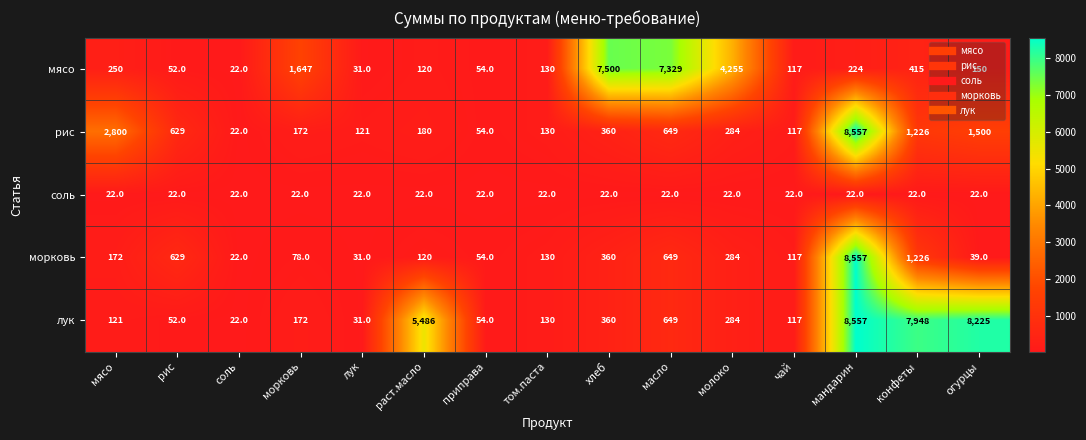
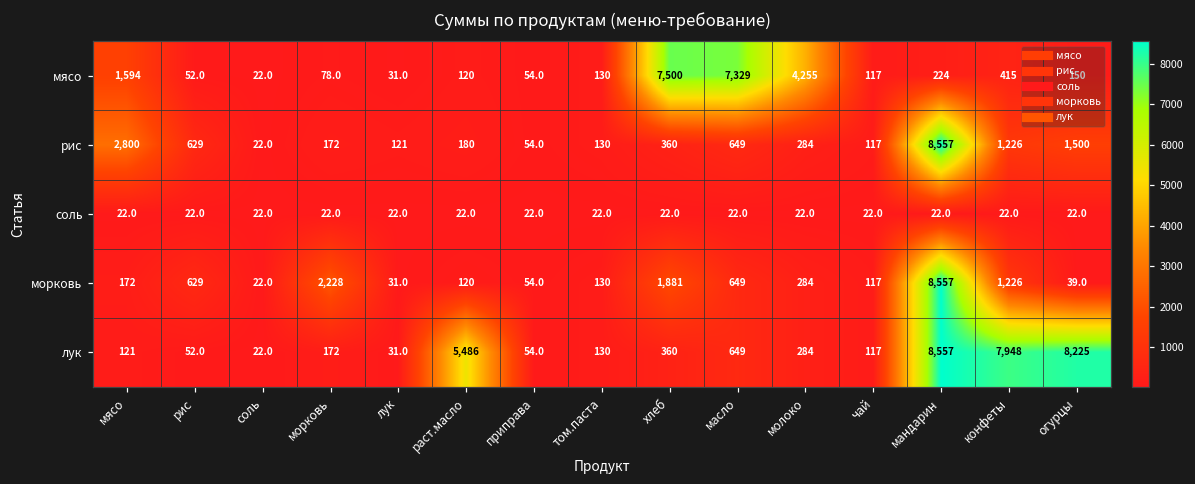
  {
    "мясо": {
-     "мясо": "250",
+     "мясо": "1,594",
      "рис": "52.0",
      "соль": "22.0",
-     "морковь": "1,647",
+     "морковь": "78.0",
      "лук": "31.0",
      "раст.масло": "120",
      "приправа": "54.0",
      "том.паста": "130",
      "хлеб": "7,500",
      "масло": "7,329",
      "молоко": "4,255",
      "чай": "117",
      "мандарин": "224",
      "конфеты": "415"
    },
    "рис": {
      "мясо": "2,800",
      "рис": "629",
      "соль": "22.0",
      "морковь": "172",
      "лук": "121",
      "раст.масло": "180",
      "приправа": "54.0",
      "том.паста": "130",
      "хлеб": "360",
      "масло": "649",
      "молоко": "284",
      "чай": "117",
      "мандарин": "8,557",
      "конфеты": "1,226",
      "огурцы": "1,500"
    },
    "соль": {
      "мясо": "22.0",
      "рис": "22.0",
      "соль": "22.0",
      "морковь": "22.0",
      "лук": "22.0",
      "раст.масло": "22.0",
      "приправа": "22.0",
      "том.паста": "22.0",
      "хлеб": "22.0",
      "масло": "22.0",
      "молоко": "22.0",
      "чай": "22.0",
      "мандарин": "22.0",
      "конфеты": "22.0",
      "огурцы": "22.0"
    },
    "морковь": {
      "мясо": "172",
      "рис": "629",
      "соль": "22.0",
-     "морковь": "78.0",
+     "морковь": "2,228",
      "лук": "31.0",
      "раст.масло": "120",
      "приправа": "54.0",
      "том.паста": "130",
-     "хлеб": "360",
+     "хлеб": "1,881",
      "масло": "649",
      "молоко": "284",
      "чай": "117",
      "мандарин": "8,557",
      "конфеты": "1,226",
      "огурцы": "39.0"
    },
    "лук": {
      "мясо": "121",
      "рис": "52.0",
      "соль": "22.0",
      "морковь": "172",
      "лук": "31.0",
      "раст.масло": "5,486",
      "приправа": "54.0",
      "том.паста": "130",
      "хлеб": "360",
      "масло": "649",
      "молоко": "284",
      "чай": "117",
      "мандарин": "8,557",
      "конфеты": "7,948",
      "огурцы": "8,225"
    }
  }
